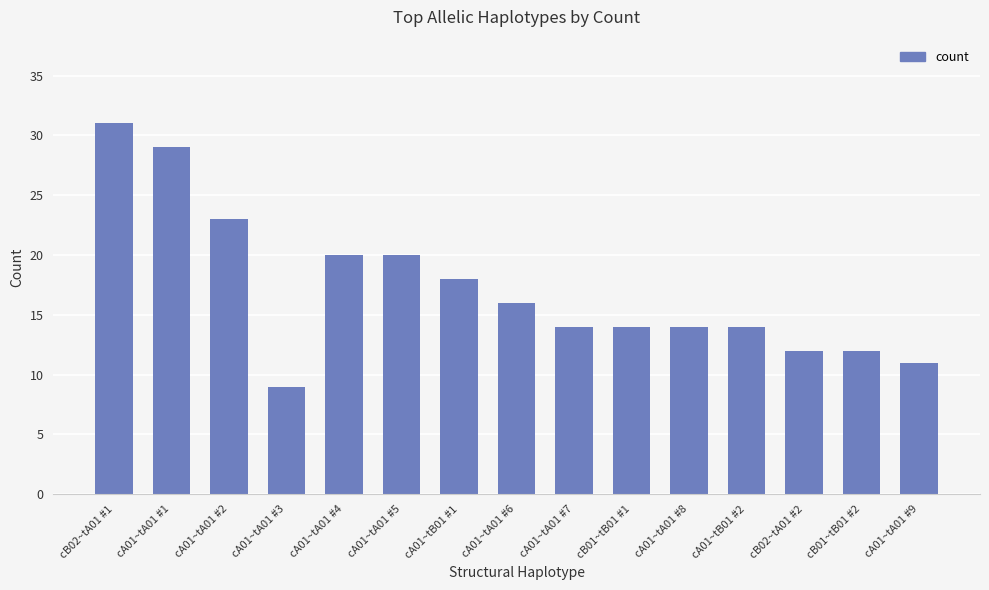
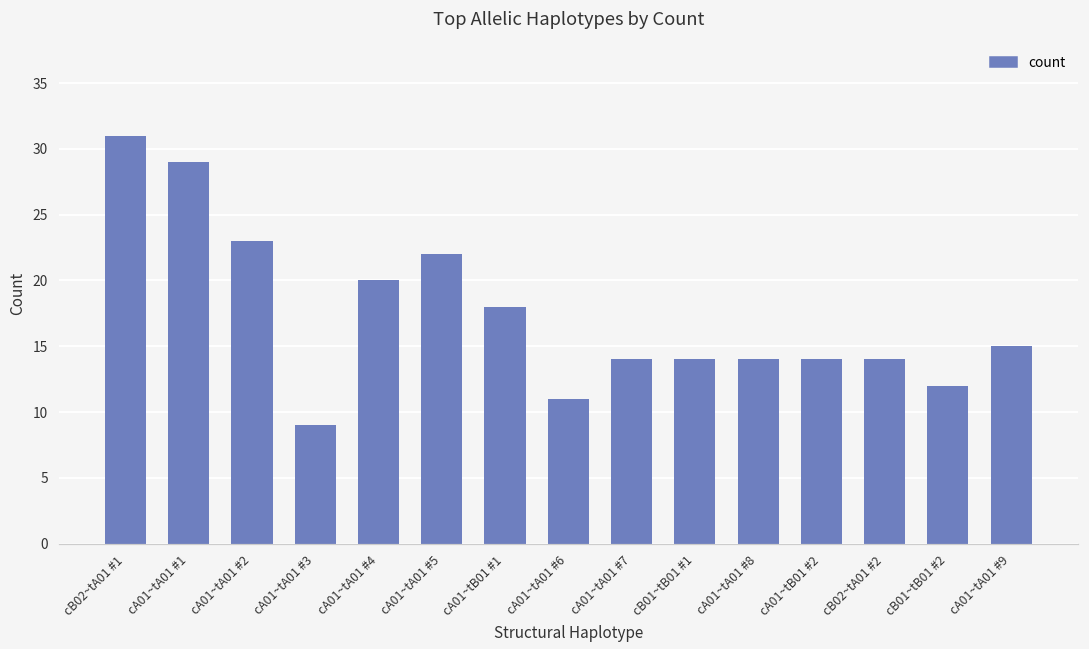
  {
    "cB02~tA01 #1": 31,
    "cA01~tA01 #1": 29,
    "cA01~tA01 #2": 23,
    "cA01~tA01 #3": 9,
    "cA01~tA01 #4": 20,
-   "cA01~tA01 #5": 20,
+   "cA01~tA01 #5": 22,
    "cA01~tB01 #1": 18,
-   "cA01~tA01 #6": 16,
+   "cA01~tA01 #6": 11,
    "cA01~tA01 #7": 14,
    "cB01~tB01 #1": 14,
    "cA01~tA01 #8": 14,
    "cA01~tB01 #2": 14,
-   "cB02~tA01 #2": 12,
+   "cB02~tA01 #2": 14,
    "cB01~tB01 #2": 12,
-   "cA01~tA01 #9": 11
+   "cA01~tA01 #9": 15
  }
